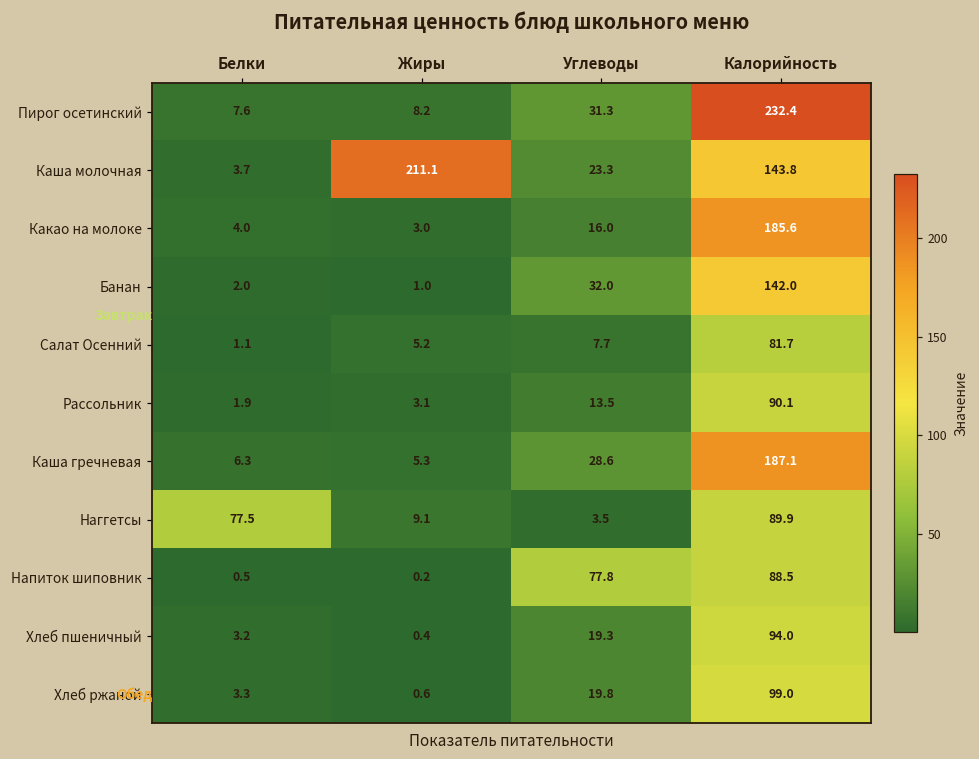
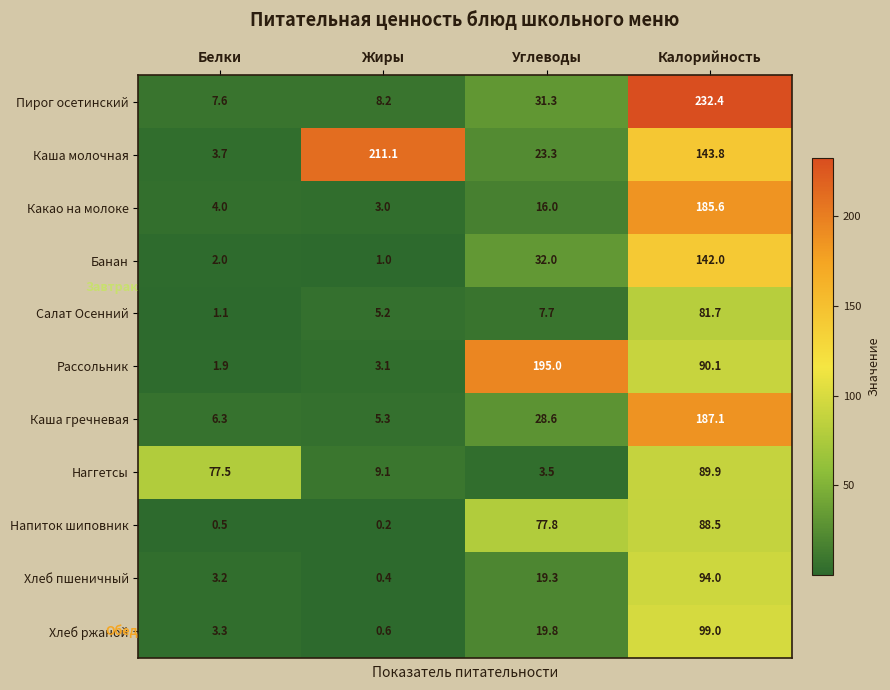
  {
    "Пирог осетинский": {
      "Белки": 7.6,
      "Жиры": 8.2,
      "Углеводы": 31.3,
      "Калорийность": 232.4
    },
    "Каша молочная": {
      "Белки": 3.7,
      "Жиры": 211.1,
      "Углеводы": 23.3,
      "Калорийность": 143.8
    },
    "Какао на молоке": {
      "Белки": 4.0,
      "Жиры": 3.0,
      "Углеводы": 16.0,
      "Калорийность": 185.6
    },
    "Банан": {
      "Белки": 2.0,
      "Жиры": 1.0,
      "Углеводы": 32.0,
      "Калорийность": 142.0
    },
    "Салат Осенний": {
      "Белки": 1.1,
      "Жиры": 5.2,
      "Углеводы": 7.7,
      "Калорийность": 81.7
    },
    "Рассольник": {
      "Белки": 1.9,
      "Жиры": 3.1,
-     "Углеводы": 13.5,
+     "Углеводы": 195.0,
      "Калорийность": 90.1
    },
    "Каша гречневая": {
      "Белки": 6.3,
      "Жиры": 5.3,
      "Углеводы": 28.6,
      "Калорийность": 187.1
    },
    "Наггетсы": {
      "Белки": 77.5,
      "Жиры": 9.1,
      "Углеводы": 3.5,
      "Калорийность": 89.9
    },
    "Напиток шиповник": {
      "Белки": 0.5,
      "Жиры": 0.2,
      "Углеводы": 77.8,
      "Калорийность": 88.5
    },
    "Хлеб пшеничный": {
      "Белки": 3.2,
      "Жиры": 0.4,
      "Углеводы": 19.3,
      "Калорийность": 94.0
    },
    "Хлеб ржаной": {
      "Белки": 3.3,
      "Жиры": 0.6,
      "Углеводы": 19.8,
      "Калорийность": 99.0
    }
  }
